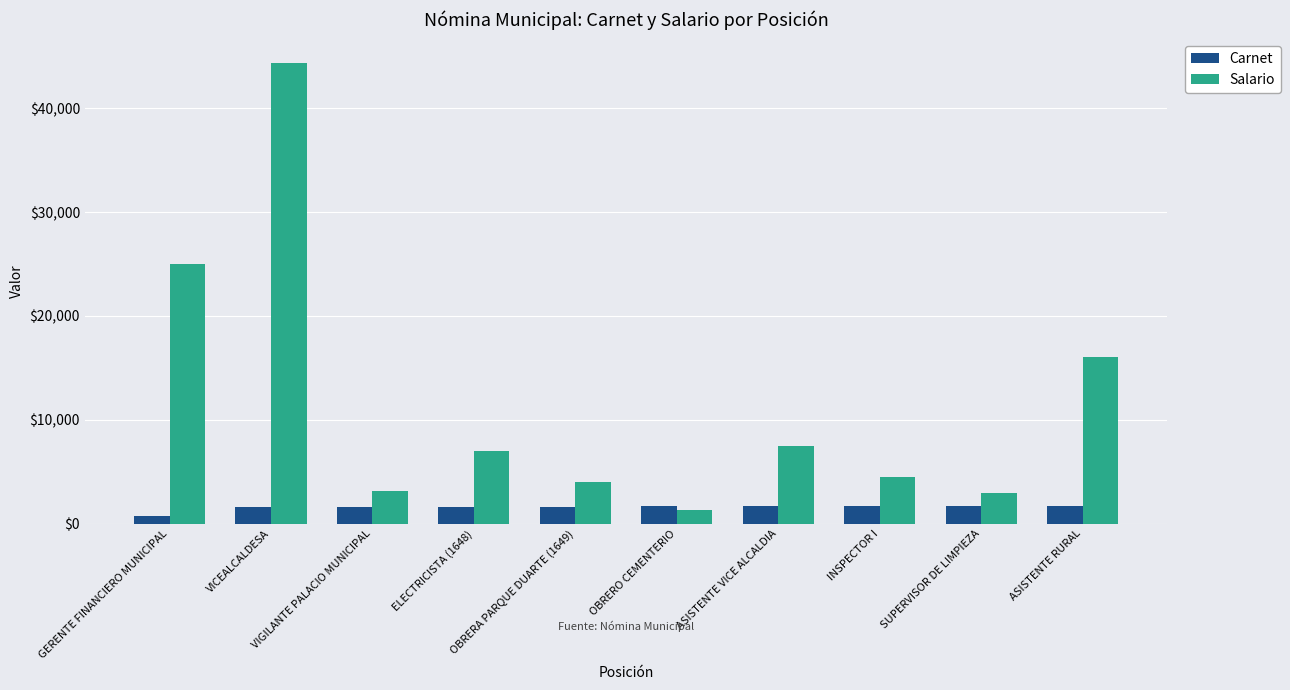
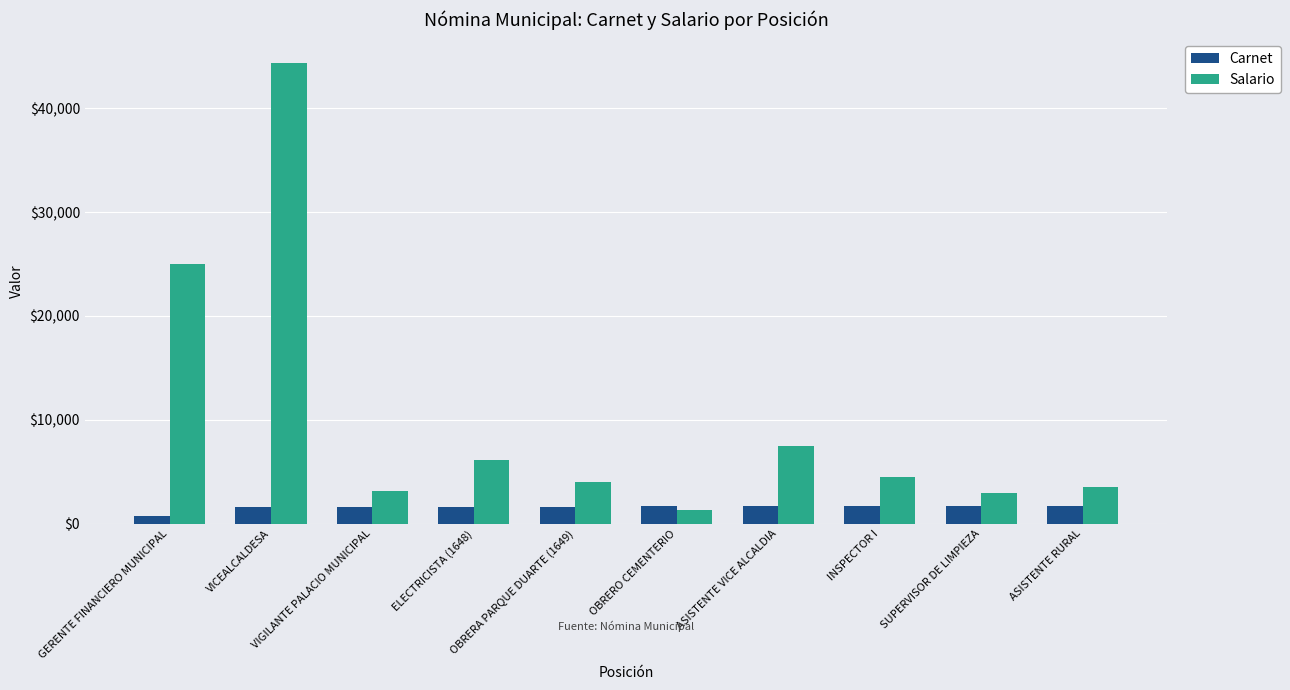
  {
    "Carnet": {
      "GERENTE FINANCIERO MUNICIPAL": "$700",
      "VICEALCALDESA": "$1,600",
      "VIGILANTE PALACIO MUNICIPAL": "$1,600",
      "ELECTRICISTA (1648)": "$1,600",
      "OBRERA PARQUE DUARTE (1649)": "$1,600",
      "OBRERO CEMENTERIO": "$1,700",
      "ASISTENTE VICE ALCALDIA": "$1,700",
      "INSPECTOR I": "$1,700",
      "SUPERVISOR DE LIMPIEZA": "$1,700",
      "ASISTENTE RURAL": "$1,700"
    },
    "Salario": {
      "GERENTE FINANCIERO MUNICIPAL": "$25,000",
      "VICEALCALDESA": "$44,400",
      "VIGILANTE PALACIO MUNICIPAL": "$3,200",
-     "ELECTRICISTA (1648)": "$7,000",
+     "ELECTRICISTA (1648)": "$6,100",
      "OBRERA PARQUE DUARTE (1649)": "$4,000",
      "OBRERO CEMENTERIO": "$1,300",
      "ASISTENTE VICE ALCALDIA": "$7,500",
      "INSPECTOR I": "$4,500",
      "SUPERVISOR DE LIMPIEZA": "$3,000",
-     "ASISTENTE RURAL": "$16,000"
+     "ASISTENTE RURAL": "$3,500"
    }
  }
